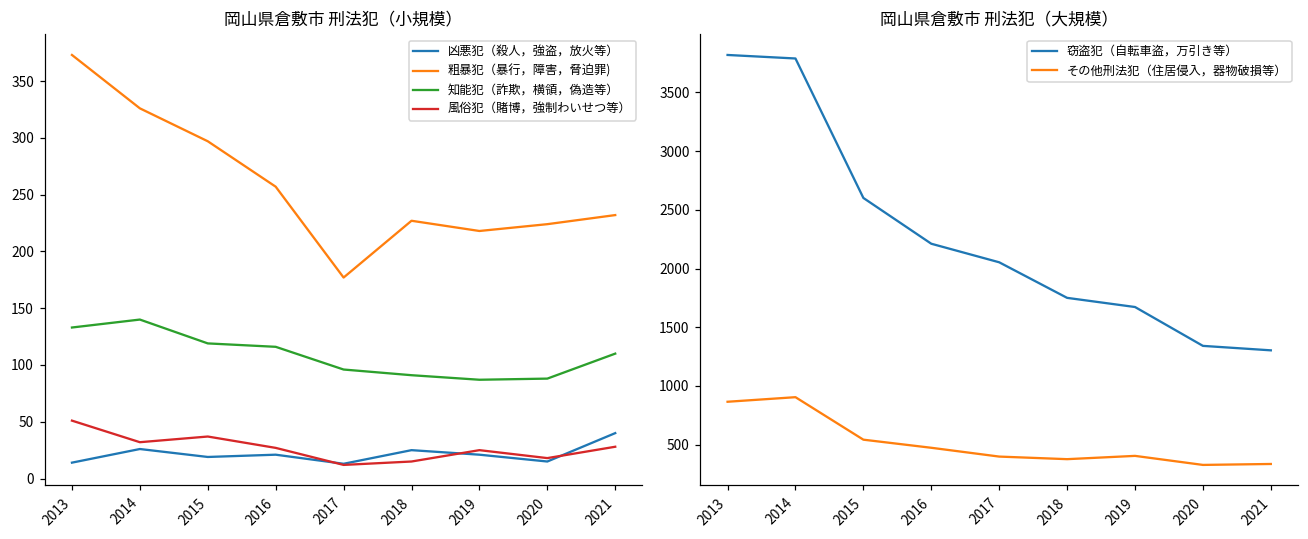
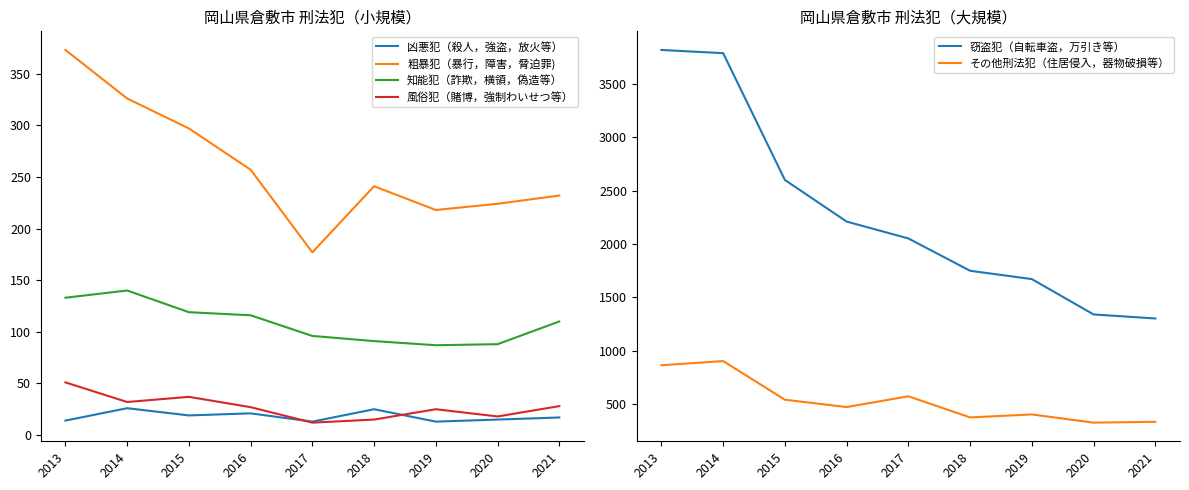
  {
    "岡山県倉敷市 刑法犯（小規模）": {
      "凶悪犯（殺人，強盗，放火等）": {
        "2013": 14,
        "2014": 26,
        "2015": 19,
        "2016": 21,
        "2018": 25,
-       "2019": 21,
+       "2019": 13,
        "2020": 15,
-       "2021": 40
+       "2021": 17
      },
      "粗暴犯（暴行，障害，脅迫罪)": {
        "2013": 373,
        "2014": 326,
        "2015": 297,
        "2016": 257,
        "2017": 177,
-       "2018": 227,
+       "2018": 241,
        "2019": 218,
        "2020": 224,
        "2021": 232
      },
      "知能犯（詐欺，横領，偽造等）": {
        "2013": 133,
        "2014": 140,
        "2015": 119,
        "2016": 116,
        "2017": 96,
        "2018": 91,
        "2019": 87,
        "2020": 88,
        "2021": 110
      },
      "風俗犯（賭博，強制わいせつ等）": {
        "2013": 51,
        "2014": 32,
        "2015": 37,
        "2016": 27,
        "2018": 15,
        "2019": 25,
        "2020": 18,
        "2021": 28
      }
    },
    "岡山県倉敷市 刑法犯（大規模）": {
      "窃盗犯（自転車盗，万引き等）": {
        "2013": 3820,
        "2014": 3790,
        "2015": 2600,
        "2016": 2210,
        "2017": 2050,
        "2018": 1750,
        "2019": 1670,
        "2020": 1340,
        "2021": 1300
      },
      "その他刑法犯（住居侵入，器物破損等）": {
        "2013": 870,
        "2014": 900,
        "2015": 540,
        "2016": 470,
-       "2017": 400,
+       "2017": 570,
        "2018": 380,
        "2019": 400,
        "2020": 330,
        "2021": 340
      }
    }
  }
